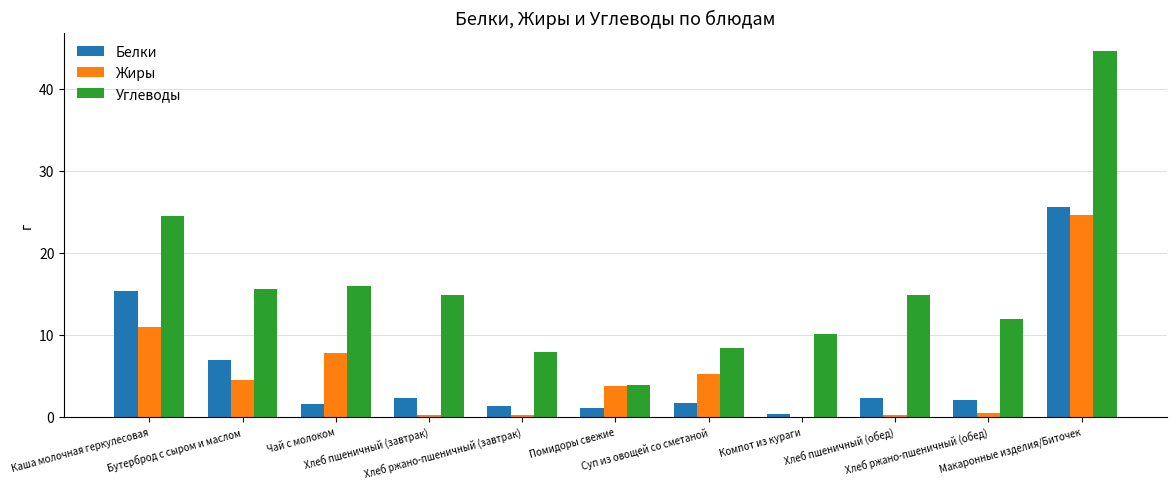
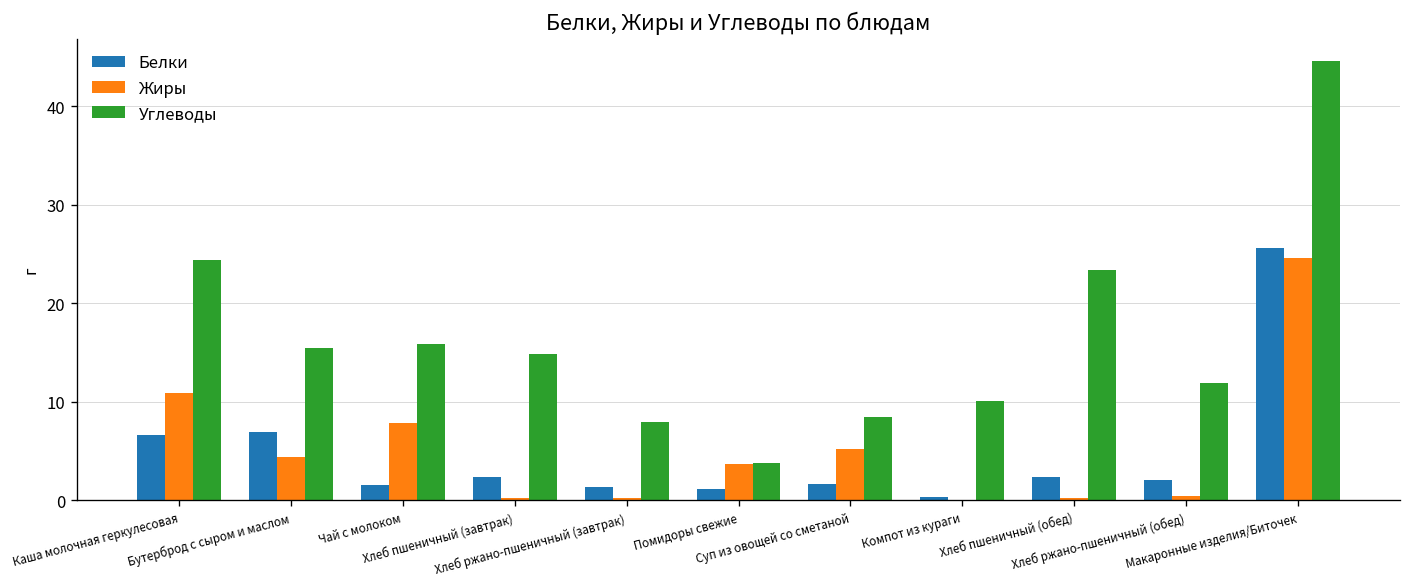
  {
    "Белки": {
-     "Каша молочная геркулесовая": 15,
+     "Каша молочная геркулесовая": 7,
      "Бутерброд с сыром и маслом": 7,
      "Чай с молоком": 2,
      "Хлеб пшеничный (завтрак)": 2,
      "Хлеб ржано-пшеничный (завтрак)": 1,
      "Помидоры свежие": 1,
      "Суп из овощей со сметаной": 2,
      "Хлеб пшеничный (обед)": 2,
      "Хлеб ржано-пшеничный (обед)": 2,
      "Макаронные изделия/Биточек": 26
    },
    "Жиры": {
      "Каша молочная геркулесовая": 11,
      "Бутерброд с сыром и маслом": 4,
      "Чай с молоком": 8,
      "Помидоры свежие": 4,
      "Суп из овощей со сметаной": 5,
      "Компот из кураги": 0,
      "Хлеб ржано-пшеничный (обед)": 0,
      "Макаронные изделия/Биточек": 25
    },
    "Углеводы": {
      "Каша молочная геркулесовая": 24,
      "Бутерброд с сыром и маслом": 16,
      "Чай с молоком": 16,
      "Хлеб пшеничный (завтрак)": 15,
      "Хлеб ржано-пшеничный (завтрак)": 8,
      "Помидоры свежие": 4,
      "Суп из овощей со сметаной": 8,
      "Компот из кураги": 10,
-     "Хлеб пшеничный (обед)": 15,
+     "Хлеб пшеничный (обед)": 23,
      "Хлеб ржано-пшеничный (обед)": 12,
      "Макаронные изделия/Биточек": 45
    }
  }
